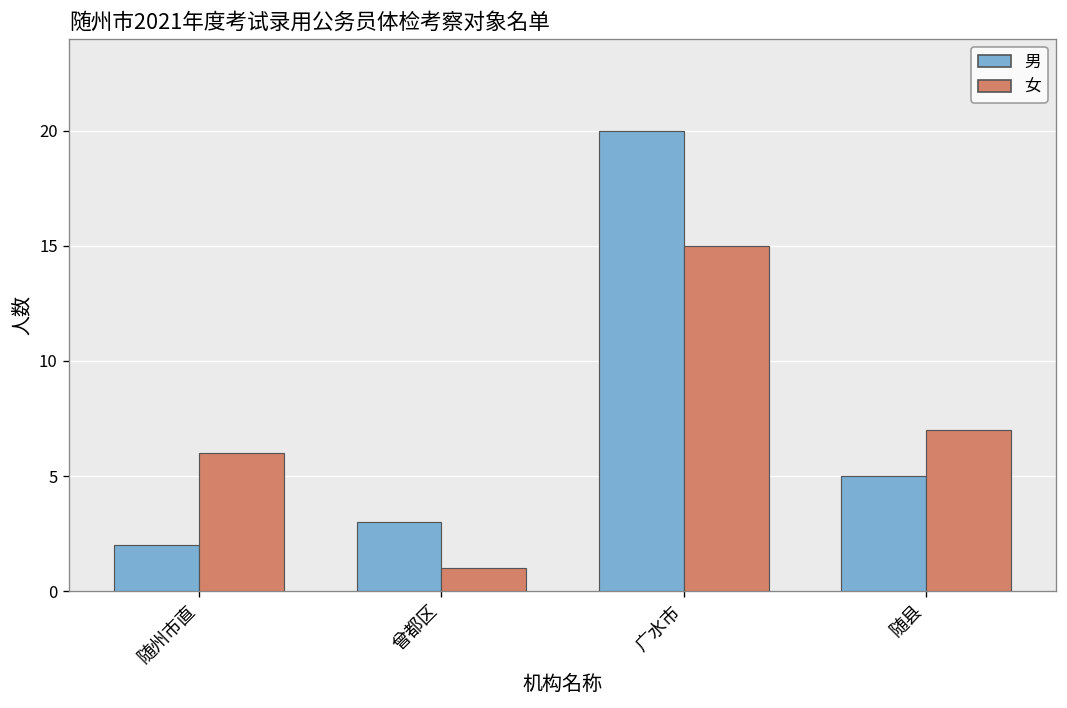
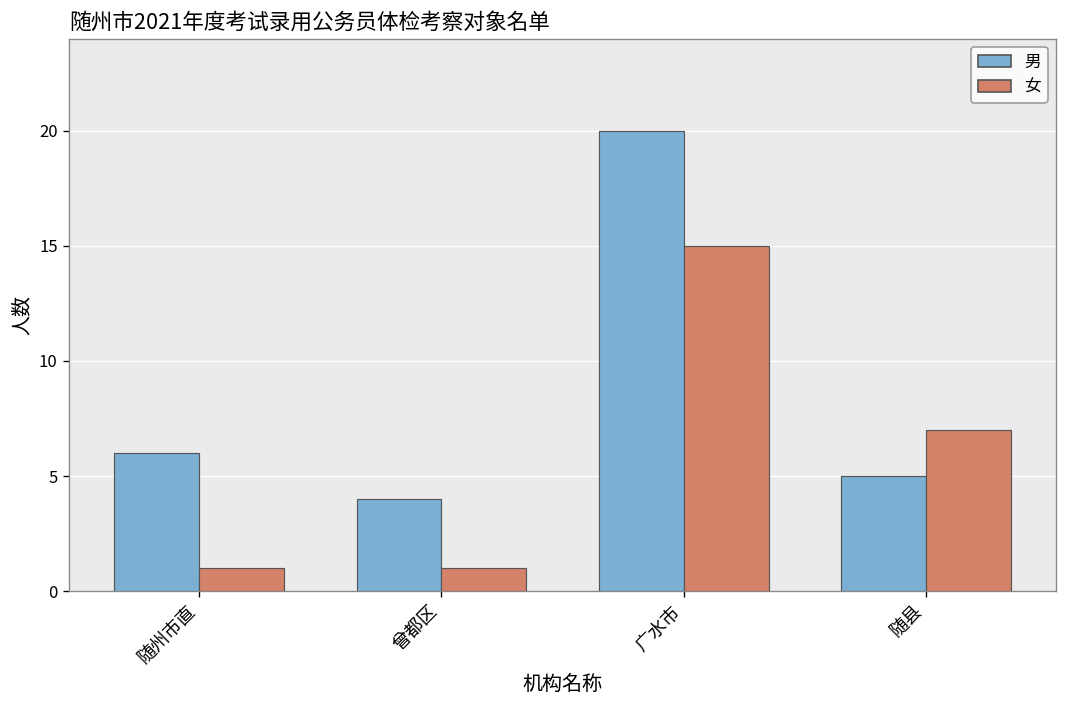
  {
    "男": {
-     "随州市直": 2,
-     "曾都区": 3,
+     "随州市直": 6,
+     "曾都区": 4,
      "广水市": 20,
      "随县": 5
    },
    "女": {
-     "随州市直": 6,
+     "随州市直": 1,
      "曾都区": 1,
      "广水市": 15,
      "随县": 7
    }
  }
